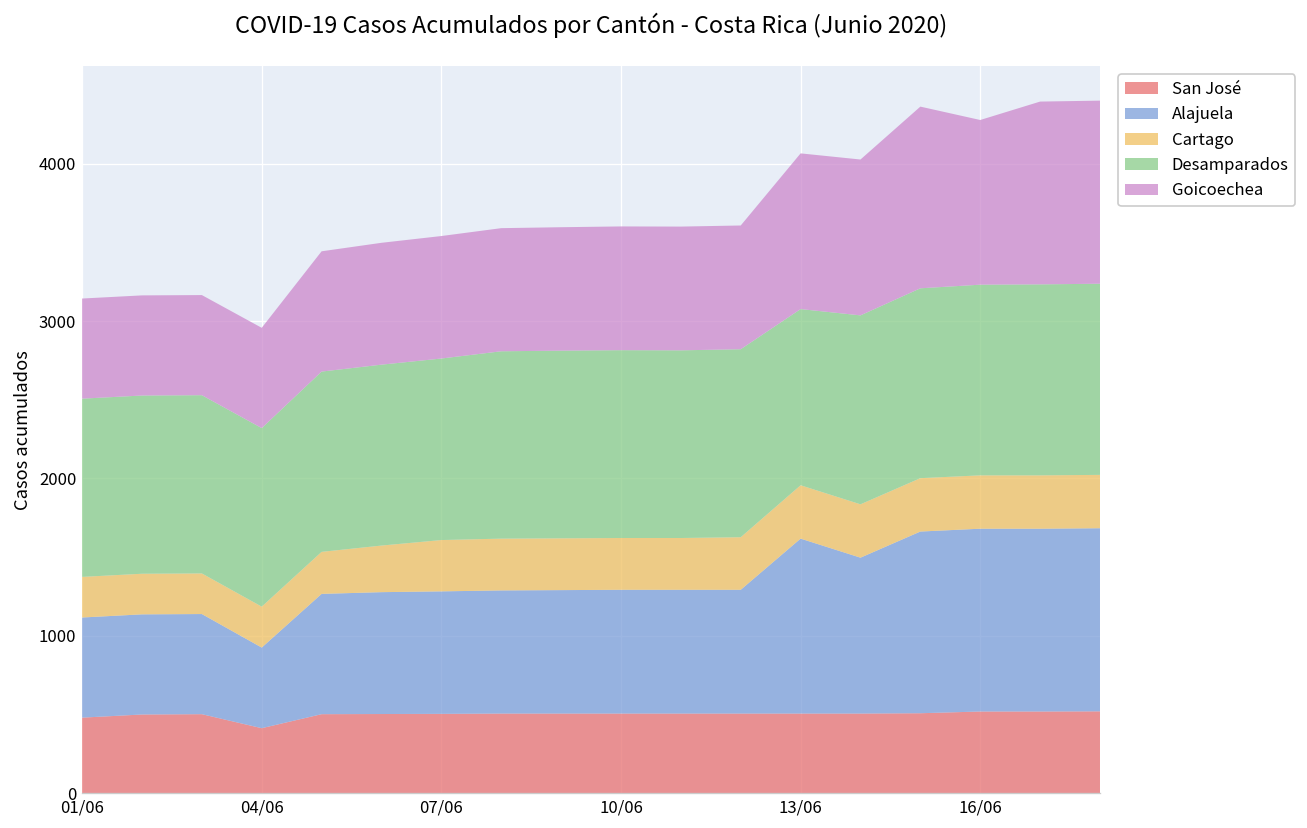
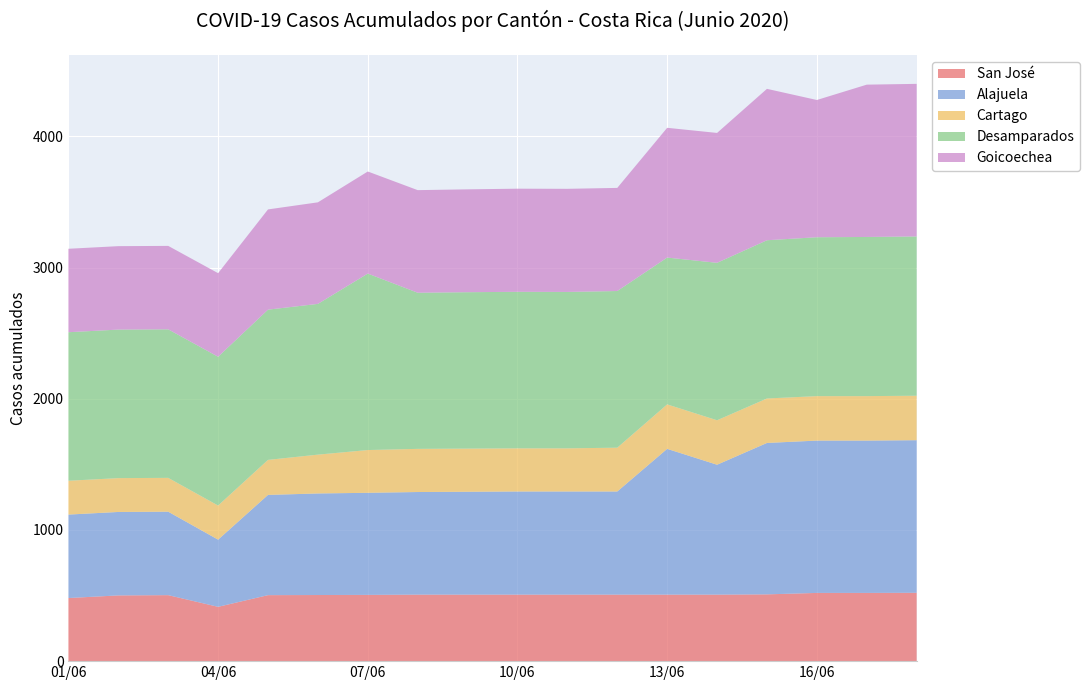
  {
    "San José": {
      "01/06": 480,
      "04/06": 410,
      "07/06": 510,
      "10/06": 510,
      "13/06": 510,
      "16/06": 520
    },
    "Alajuela": {
      "01/06": 640,
      "04/06": 510,
      "07/06": 780,
      "10/06": 790,
      "13/06": 1110,
      "16/06": 1160
    },
    "Cartago": {
      "01/06": 260,
      "04/06": 260,
      "07/06": 330,
      "10/06": 330,
      "13/06": 340,
      "16/06": 340
    },
    "Desamparados": {
      "01/06": 1130,
      "04/06": 1130,
-     "07/06": 1150,
+     "07/06": 1350,
      "10/06": 1190,
      "13/06": 1120,
      "16/06": 1210
    },
    "Goicoechea": {
      "01/06": 640,
      "04/06": 640,
      "07/06": 780,
      "10/06": 790,
      "13/06": 990,
      "16/06": 1050
    }
  }
